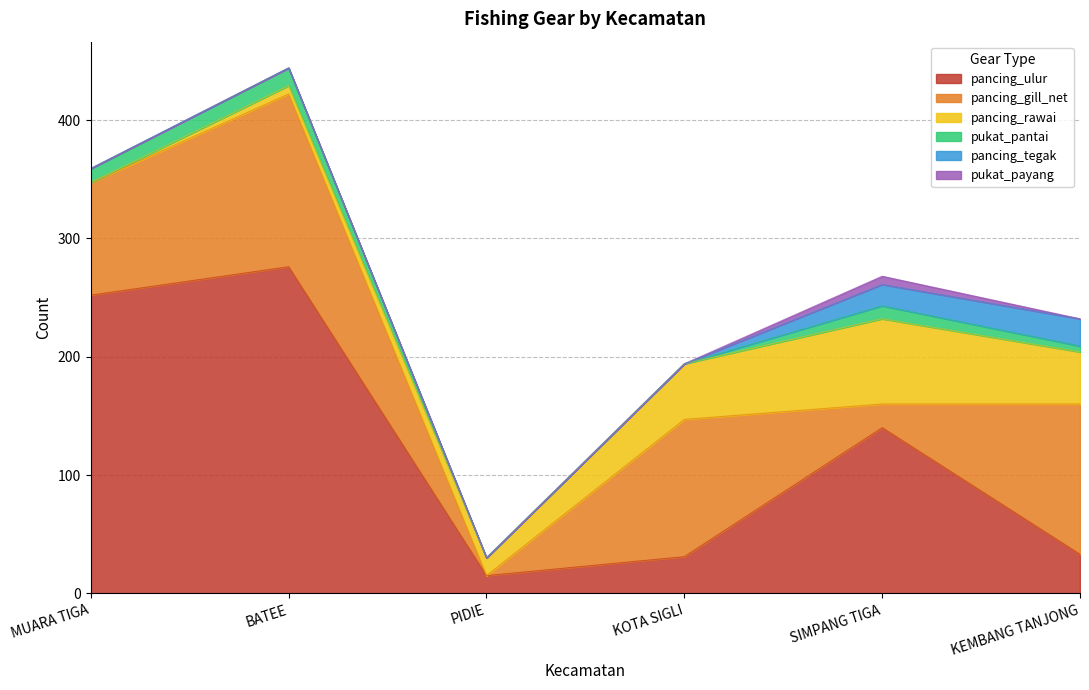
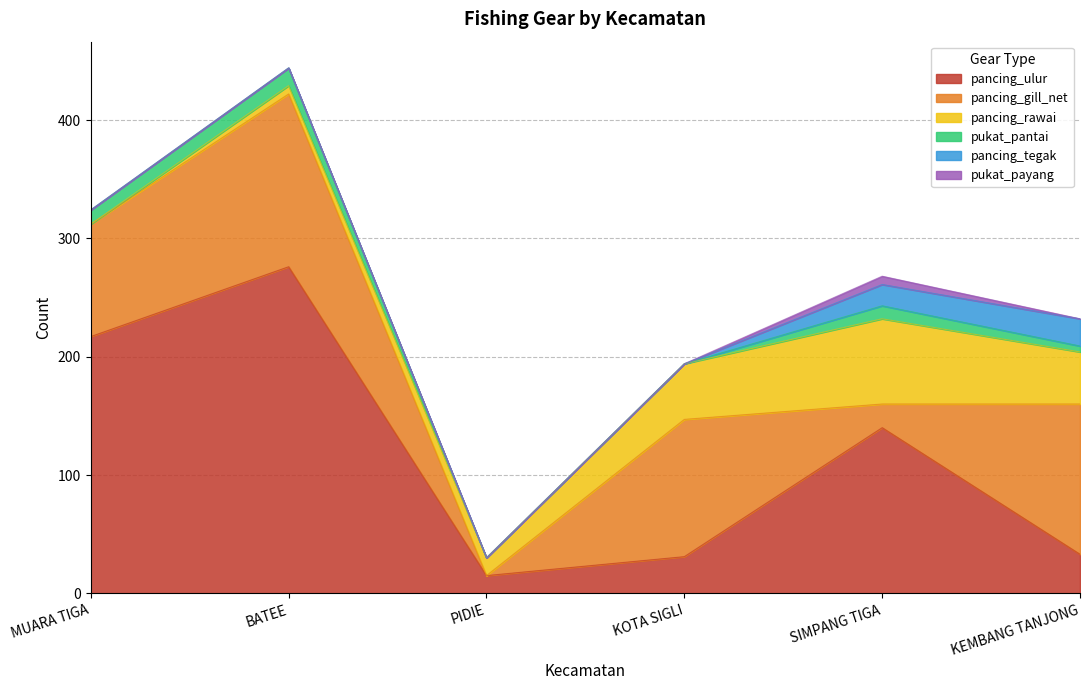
  {
    "pancing_ulur": {
-     "MUARA TIGA": 252,
+     "MUARA TIGA": 217,
      "BATEE": 276,
      "KOTA SIGLI": 31,
      "SIMPANG TIGA": 140,
      "KEMBANG TANJONG": 33
    },
    "pancing_gill_net": {
      "BATEE": 146,
      "KOTA SIGLI": 116,
      "SIMPANG TIGA": 20,
      "KEMBANG TANJONG": 127
    },
    "pancing_rawai": {
      "BATEE": 7,
      "SIMPANG TIGA": 72,
      "KEMBANG TANJONG": 44
    },
    "pukat_pantai": {
      "SIMPANG TIGA": 11,
      "KEMBANG TANJONG": 5
    },
    "pancing_tegak": {
      "SIMPANG TIGA": 18
    },
    "pukat_payang": {
      "SIMPANG TIGA": 7
    }
  }
